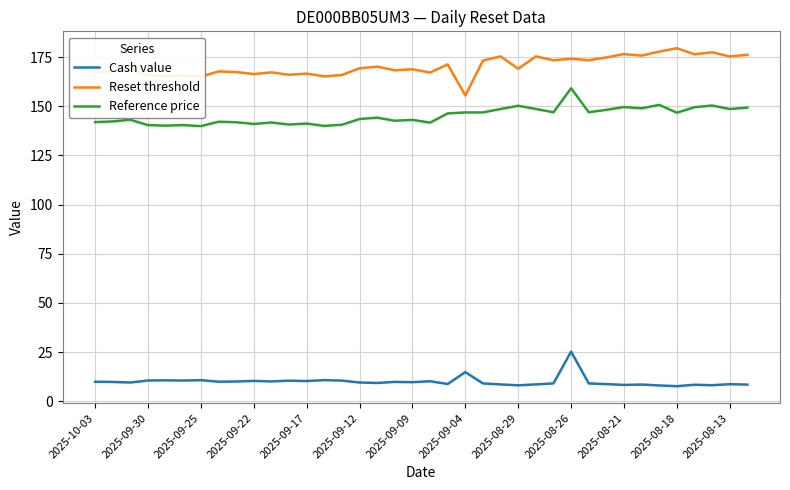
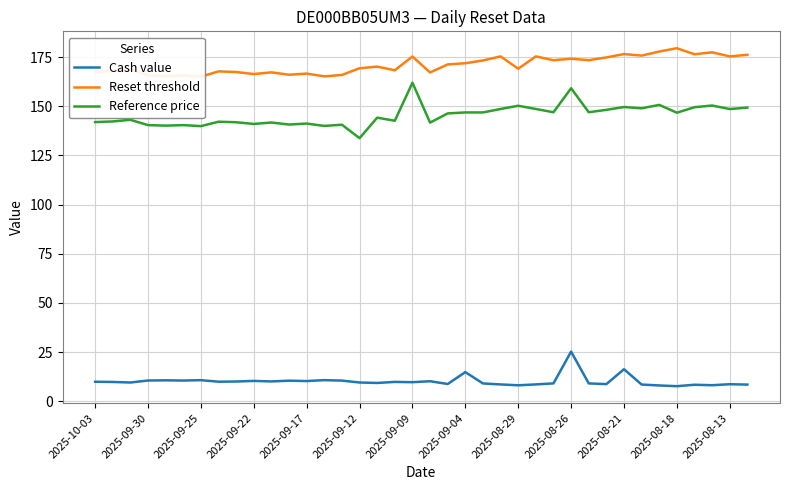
  {
    "Cash value": {
      "2025-10-03": 10,
      "2025-09-30": 11,
      "2025-09-25": 11,
      "2025-09-22": 10,
      "2025-09-17": 10,
      "2025-09-12": 10,
      "2025-09-09": 10,
      "2025-09-04": 15,
      "2025-08-29": 8,
      "2025-08-26": 25,
-     "2025-08-21": 8,
+     "2025-08-21": 16,
      "2025-08-18": 8,
      "2025-08-13": 9
    },
    "Reset threshold": {
      "2025-09-22": 166,
      "2025-09-17": 167,
      "2025-09-12": 169,
-     "2025-09-09": 169,
-     "2025-09-04": 155,
+     "2025-09-09": 175,
+     "2025-09-04": 172,
      "2025-08-29": 169,
      "2025-08-26": 174,
      "2025-08-21": 177,
      "2025-08-18": 180,
      "2025-08-13": 175
    },
    "Reference price": {
      "2025-10-03": 142,
      "2025-09-30": 140,
      "2025-09-25": 140,
      "2025-09-22": 141,
      "2025-09-17": 141,
-     "2025-09-12": 144,
-     "2025-09-09": 143,
+     "2025-09-12": 134,
+     "2025-09-09": 162,
      "2025-09-04": 147,
      "2025-08-29": 150,
      "2025-08-26": 159,
      "2025-08-21": 150,
      "2025-08-18": 147,
      "2025-08-13": 149
    }
  }
